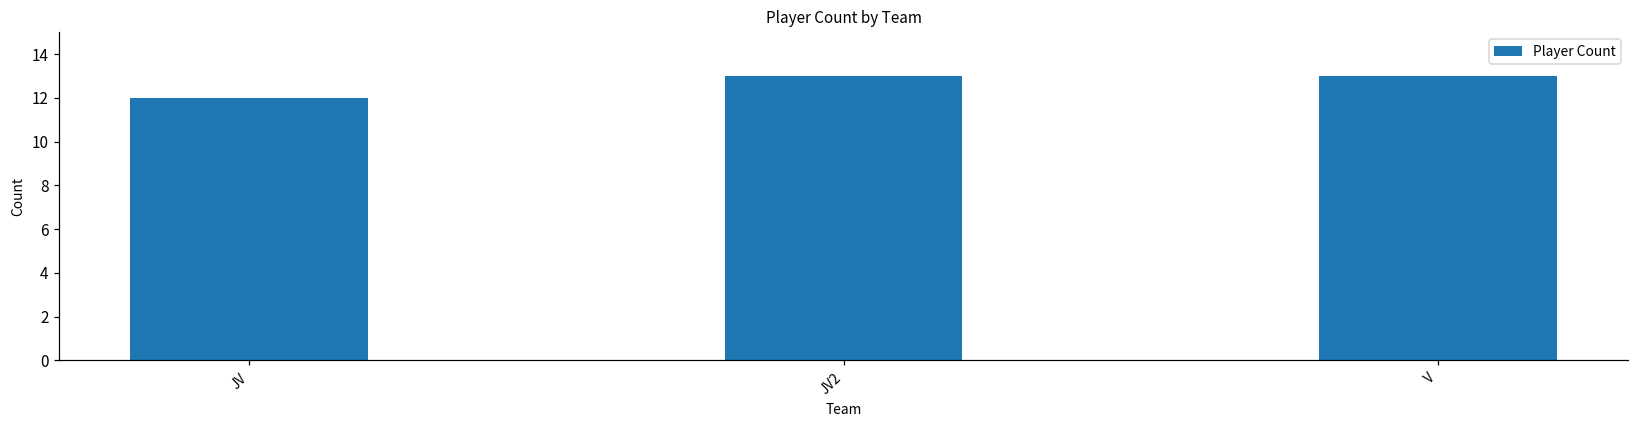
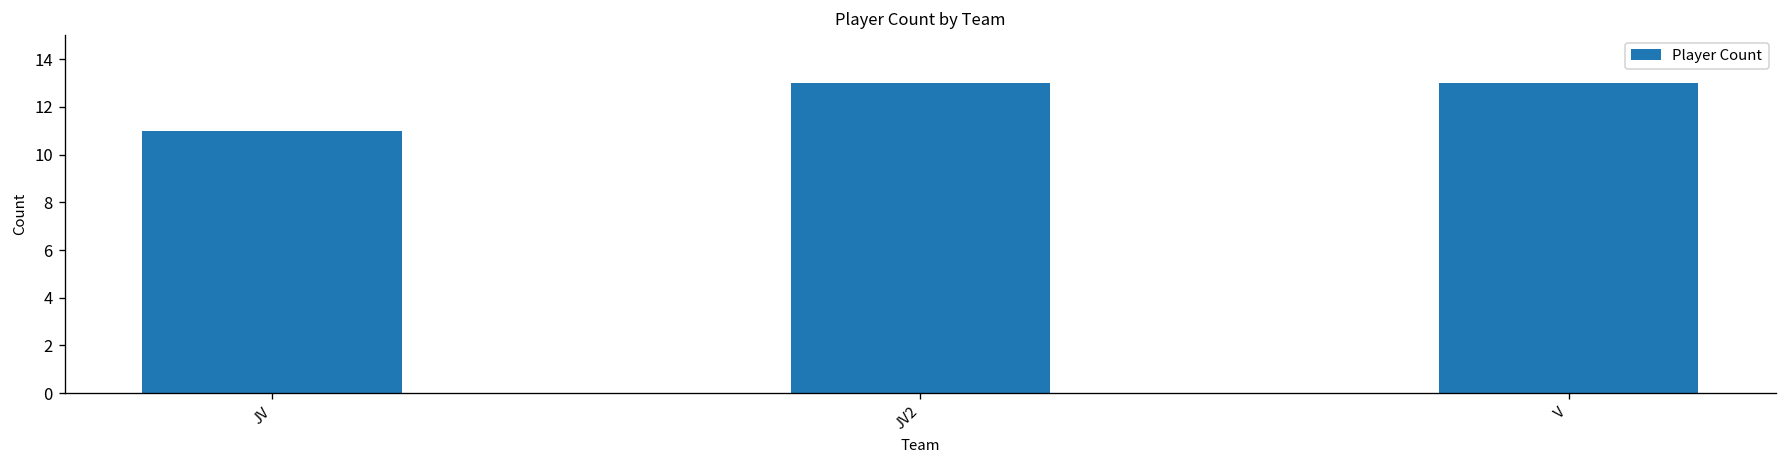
  {
-   "JV": 12,
+   "JV": 11,
    "JV2": 13,
    "V": 13
  }
